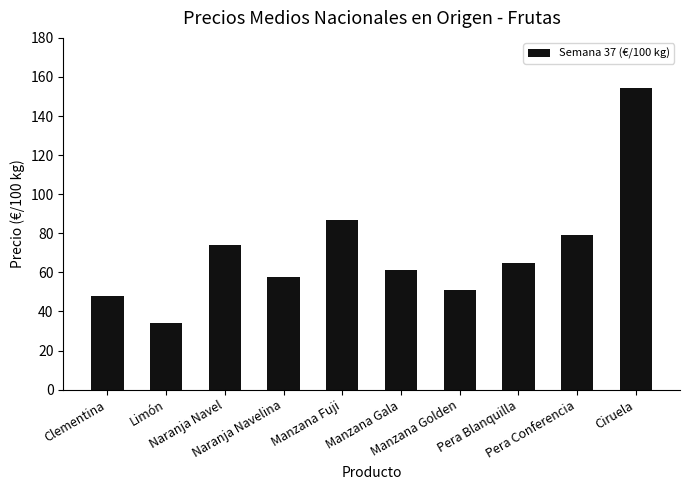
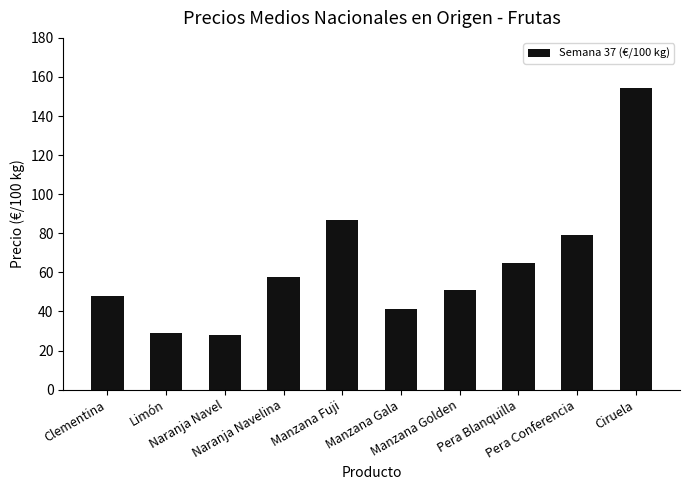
  {
    "Clementina": 48,
-   "Limón": 34,
-   "Naranja Navel": 74,
+   "Limón": 29,
+   "Naranja Navel": 28,
    "Naranja Navelina": 58,
    "Manzana Fuji": 87,
-   "Manzana Gala": 61,
+   "Manzana Gala": 41,
    "Manzana Golden": 51,
    "Pera Blanquilla": 65,
    "Pera Conferencia": 79,
    "Ciruela": 154
  }
